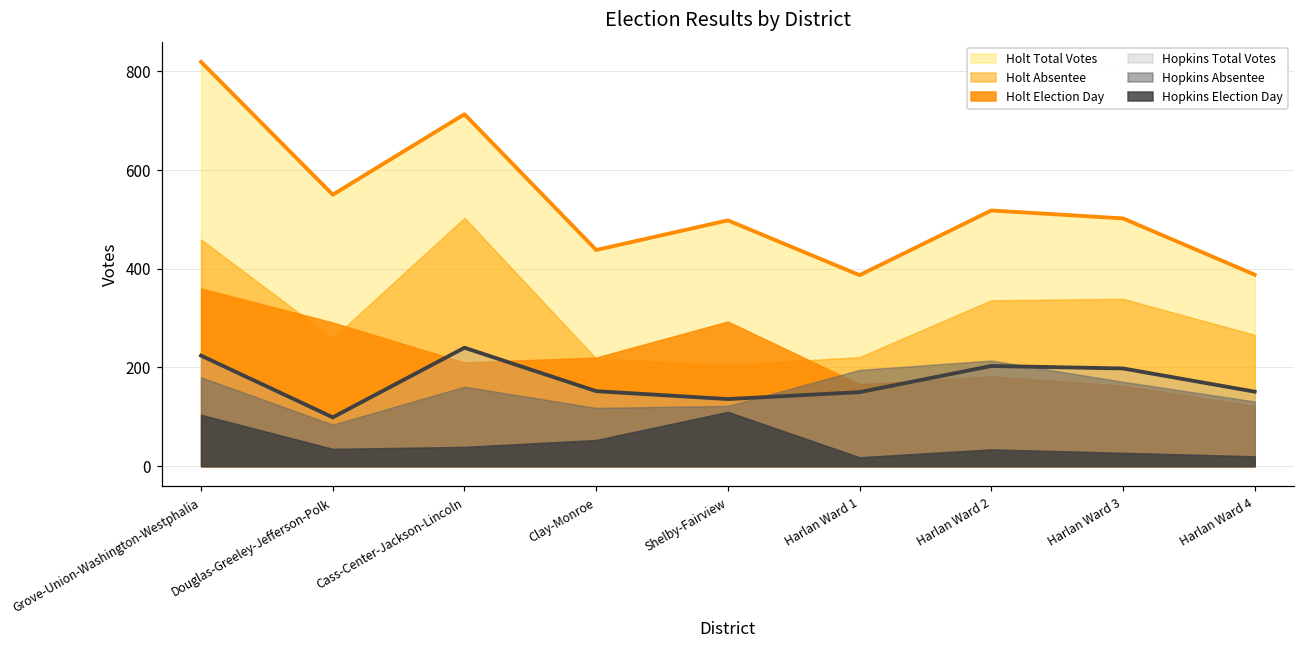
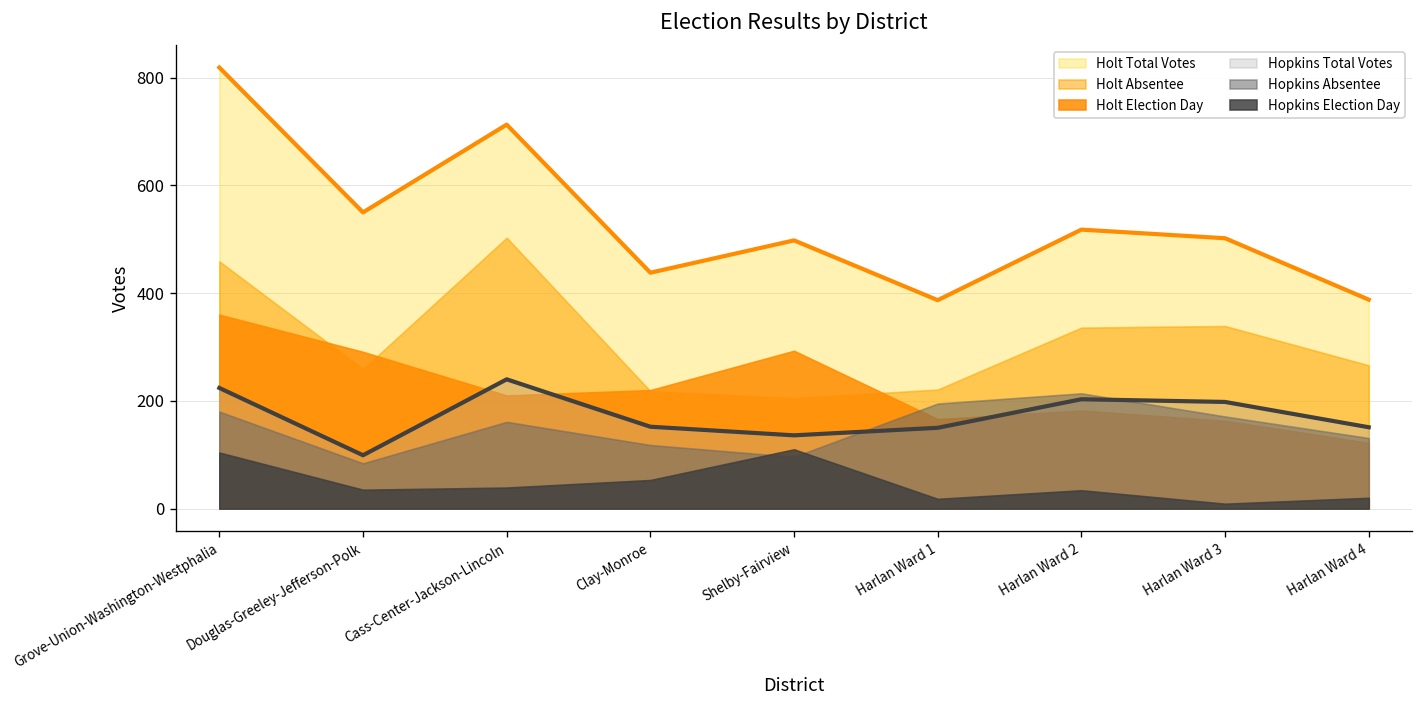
  {
    "Hopkins Total Votes": {
      "Grove-Union-Washington-Westphalia": 220,
      "Douglas-Greeley-Jefferson-Polk": 100,
      "Cass-Center-Jackson-Lincoln": 240,
      "Clay-Monroe": 150,
      "Shelby-Fairview": 140,
      "Harlan Ward 1": 150,
      "Harlan Ward 2": 200,
      "Harlan Ward 3": 200,
      "Harlan Ward 4": 150
    },
    "Hopkins Absentee": {
      "Grove-Union-Washington-Westphalia": 180,
      "Douglas-Greeley-Jefferson-Polk": 80,
      "Cass-Center-Jackson-Lincoln": 160,
      "Clay-Monroe": 120,
-     "Shelby-Fairview": 120,
+     "Shelby-Fairview": 100,
      "Harlan Ward 1": 200,
      "Harlan Ward 2": 210,
      "Harlan Ward 3": 170,
      "Harlan Ward 4": 130
    },
    "Hopkins Election Day": {
      "Grove-Union-Washington-Westphalia": 100,
      "Douglas-Greeley-Jefferson-Polk": 40,
      "Cass-Center-Jackson-Lincoln": 40,
      "Clay-Monroe": 50,
      "Shelby-Fairview": 110,
      "Harlan Ward 1": 20,
      "Harlan Ward 2": 30,
-     "Harlan Ward 3": 30,
+     "Harlan Ward 3": 10,
      "Harlan Ward 4": 20
    }
  }
